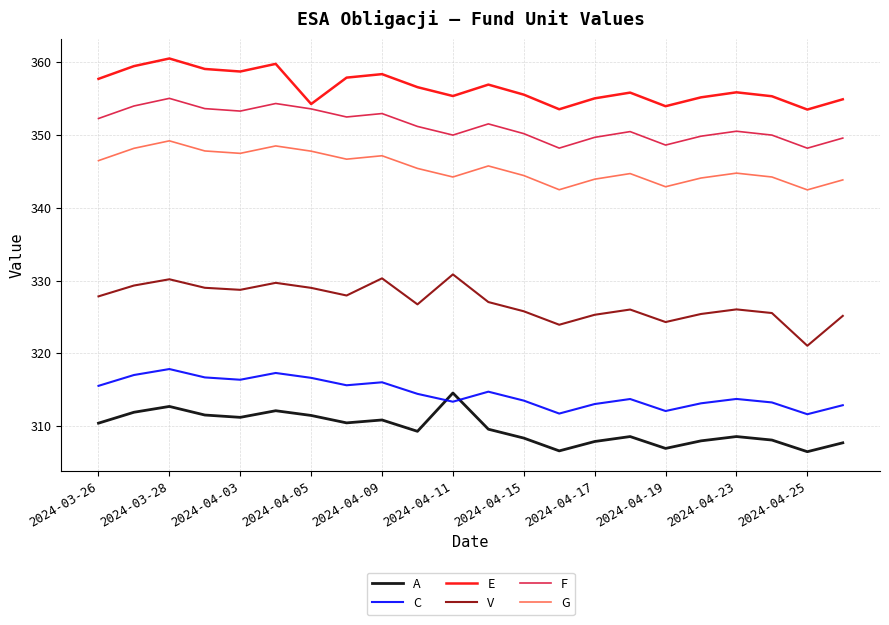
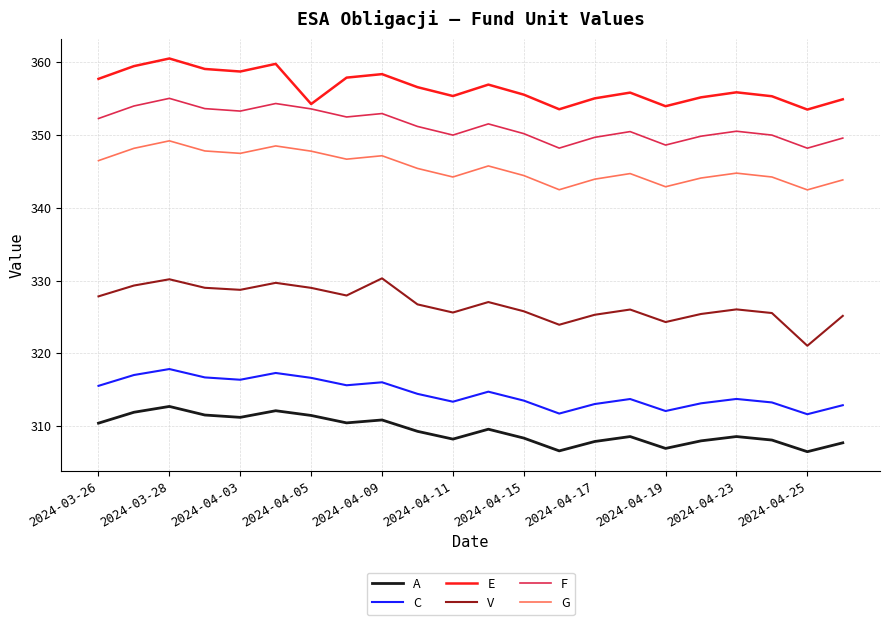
  {
    "A": {
      "2024-03-26": 310,
      "2024-03-28": 313,
      "2024-04-03": 311,
      "2024-04-05": 311,
      "2024-04-09": 311,
-     "2024-04-11": 315,
+     "2024-04-11": 308,
      "2024-04-15": 308,
      "2024-04-17": 308,
      "2024-04-19": 307,
      "2024-04-23": 309,
      "2024-04-25": 306
    },
    "C": {
      "2024-03-26": 316,
      "2024-03-28": 318,
      "2024-04-03": 316,
      "2024-04-05": 317,
      "2024-04-09": 316,
      "2024-04-11": 313,
      "2024-04-15": 314,
      "2024-04-17": 313,
      "2024-04-19": 312,
      "2024-04-23": 314,
      "2024-04-25": 312
    },
    "E": {
      "2024-03-26": 358,
      "2024-03-28": 361,
      "2024-04-03": 359,
      "2024-04-05": 354,
      "2024-04-09": 358,
      "2024-04-11": 355,
      "2024-04-15": 356,
      "2024-04-17": 355,
      "2024-04-19": 354,
      "2024-04-23": 356,
      "2024-04-25": 354
    },
    "V": {
      "2024-03-26": 328,
      "2024-03-28": 330,
      "2024-04-03": 329,
      "2024-04-05": 329,
      "2024-04-09": 330,
-     "2024-04-11": 331,
+     "2024-04-11": 326,
      "2024-04-15": 326,
      "2024-04-17": 325,
      "2024-04-19": 324,
      "2024-04-23": 326,
      "2024-04-25": 321
    },
    "F": {
      "2024-03-26": 352,
      "2024-03-28": 355,
      "2024-04-03": 353,
      "2024-04-05": 354,
      "2024-04-09": 353,
      "2024-04-11": 350,
      "2024-04-15": 350,
      "2024-04-17": 350,
      "2024-04-19": 349,
      "2024-04-23": 351,
      "2024-04-25": 348
    },
    "G": {
      "2024-03-26": 346,
      "2024-03-28": 349,
      "2024-04-03": 347,
      "2024-04-05": 348,
      "2024-04-09": 347,
      "2024-04-11": 344,
      "2024-04-15": 344,
      "2024-04-17": 344,
      "2024-04-19": 343,
      "2024-04-23": 345,
      "2024-04-25": 342
    }
  }
